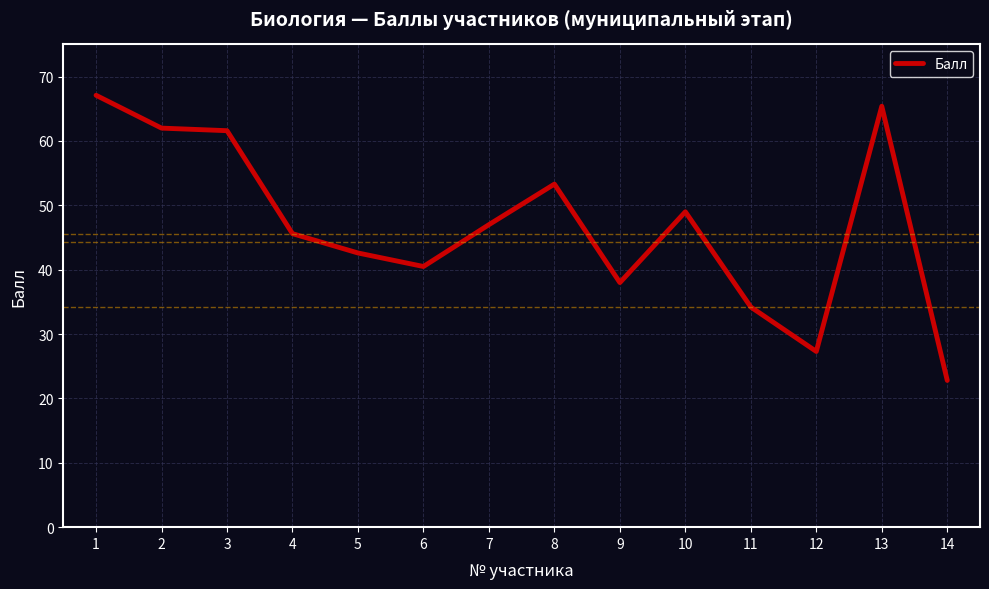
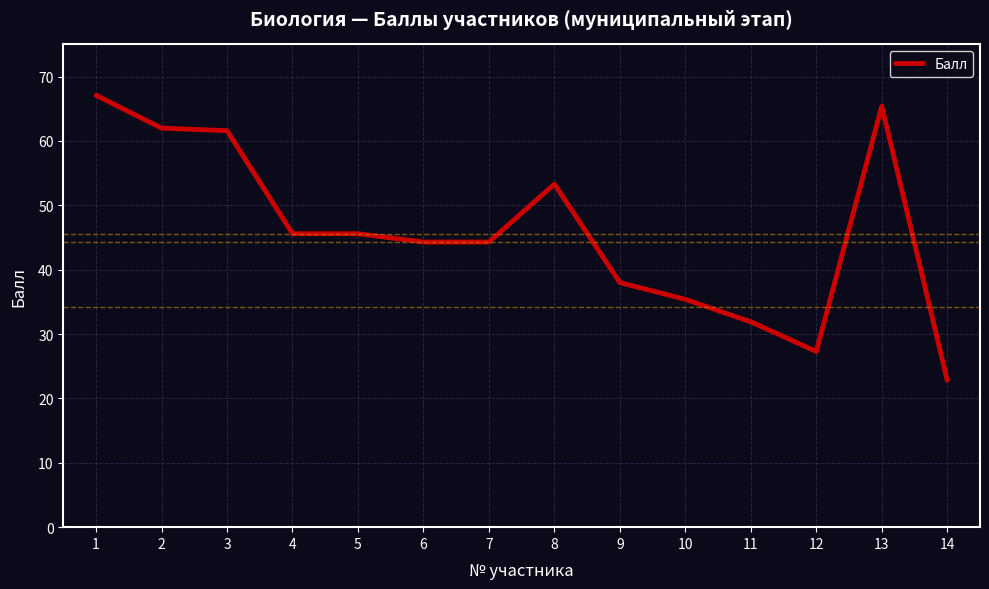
  {
    "1": 67,
    "2": 62,
    "3": 62,
    "4": 46,
-   "5": 43,
-   "6": 41,
-   "7": 47,
+   "5": 46,
+   "6": 44,
+   "7": 44,
    "8": 53,
    "9": 38,
-   "10": 49,
-   "11": 34,
+   "10": 35,
+   "11": 32,
    "12": 27,
    "13": 65,
    "14": 23
  }
